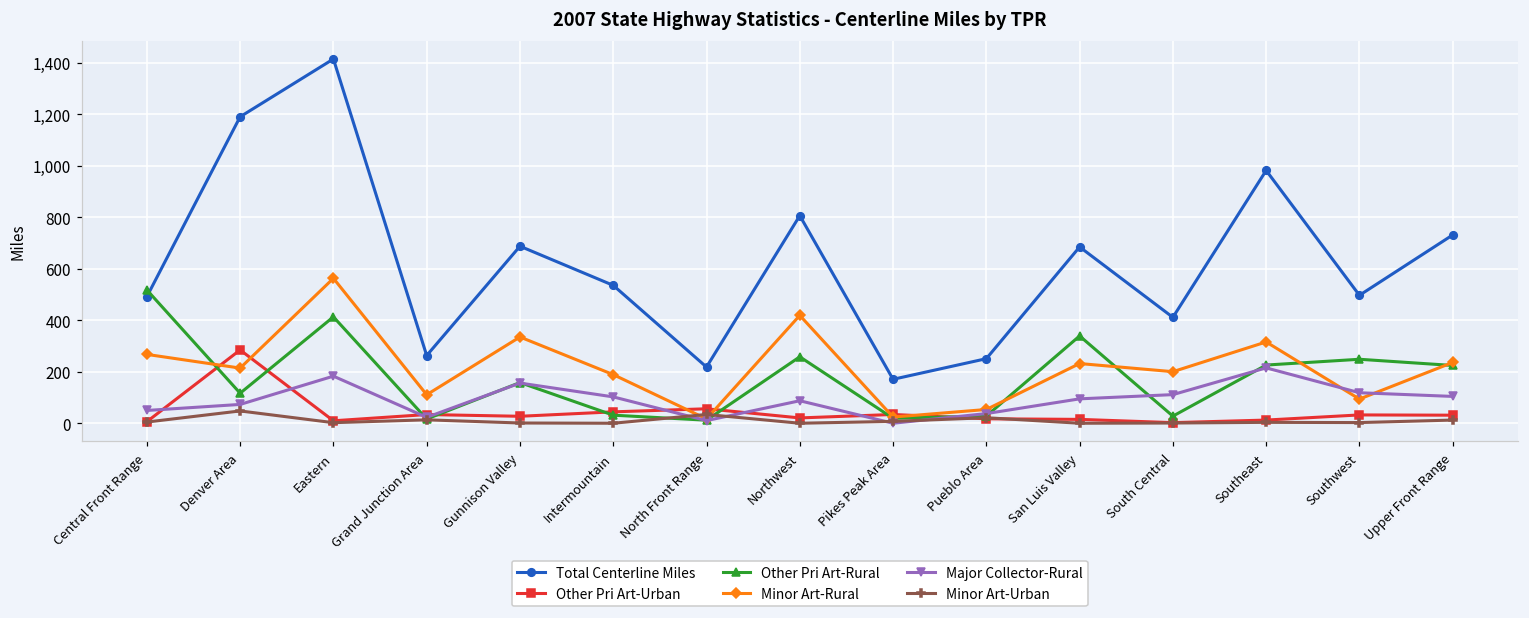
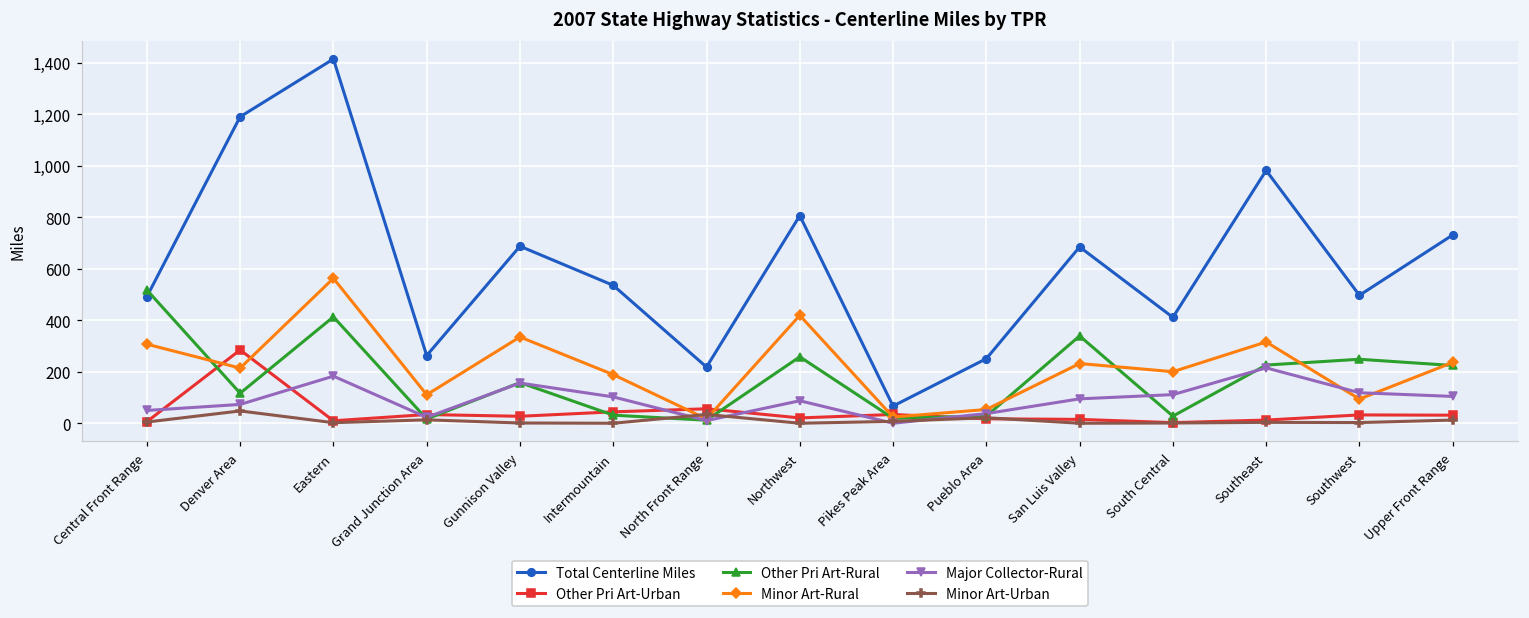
  {
    "Total Centerline Miles": {
      "Central Front Range": "490",
      "Denver Area": "1,190",
      "Eastern": "1,420",
      "Grand Junction Area": "260",
      "Gunnison Valley": "690",
      "Intermountain": "540",
      "North Front Range": "220",
      "Northwest": "810",
-     "Pikes Peak Area": "170",
+     "Pikes Peak Area": "70",
      "Pueblo Area": "250",
      "San Luis Valley": "690",
      "South Central": "410",
      "Southeast": "980",
      "Southwest": "500",
      "Upper Front Range": "730"
    },
    "Other Pri Art-Urban": {
      "Denver Area": "280",
      "Gunnison Valley": "30",
      "Intermountain": "40",
      "North Front Range": "60",
      "Northwest": "20",
      "San Luis Valley": "20",
      "Southwest": "30",
      "Upper Front Range": "30"
    },
    "Other Pri Art-Rural": {
      "Central Front Range": "520",
      "Denver Area": "120",
      "Eastern": "410",
      "Intermountain": "30",
      "Northwest": "260",
      "San Luis Valley": "340",
      "South Central": "30",
      "Southwest": "250",
      "Upper Front Range": "220"
    },
    "Minor Art-Rural": {
-     "Central Front Range": "270",
+     "Central Front Range": "310",
      "Denver Area": "210",
      "Eastern": "560",
      "Grand Junction Area": "110",
      "Gunnison Valley": "340",
      "Intermountain": "190",
      "Northwest": "420",
      "Pueblo Area": "50",
      "San Luis Valley": "230",
      "South Central": "200",
      "Southeast": "320",
      "Southwest": "90",
      "Upper Front Range": "240"
    },
    "Major Collector-Rural": {
      "Central Front Range": "50",
      "Denver Area": "70",
      "Eastern": "180",
      "Intermountain": "100",
      "Northwest": "90",
      "San Luis Valley": "90",
      "South Central": "110",
      "Southwest": "120",
      "Upper Front Range": "100"
    },
    "Minor Art-Urban": {
      "Denver Area": "50",
      "Gunnison Valley": "0",
      "Intermountain": "0",
      "North Front Range": "30",
      "Northwest": "0",
      "San Luis Valley": "0",
      "Southwest": "0",
      "Upper Front Range": "10"
    }
  }
